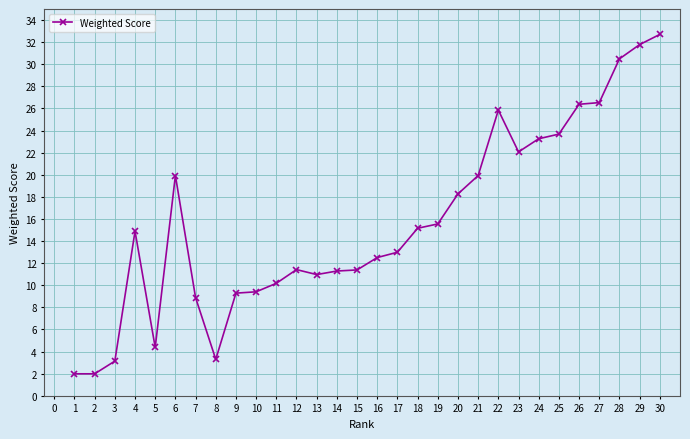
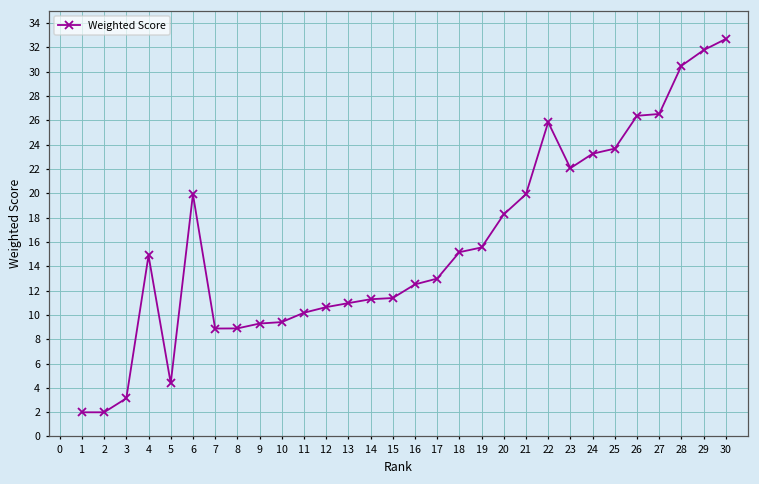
  {
    "1": 2.0,
    "2": 2.0,
    "3": 3.1,
    "4": 14.9,
    "5": 4.4,
    "6": 19.9,
    "7": 8.9,
-   "8": 3.3,
+   "8": 8.9,
    "9": 9.3,
    "10": 9.4,
    "11": 10.2,
-   "12": 11.4,
+   "12": 10.6,
    "13": 11.0,
    "14": 11.3,
    "15": 11.4,
    "16": 12.5,
    "17": 13.0,
    "18": 15.2,
    "19": 15.6,
    "20": 18.3,
    "21": 19.9,
    "22": 25.9,
    "23": 22.1,
    "24": 23.3,
    "25": 23.7,
    "26": 26.4,
    "27": 26.5,
    "28": 30.5,
    "29": 31.8,
    "30": 32.7
  }
